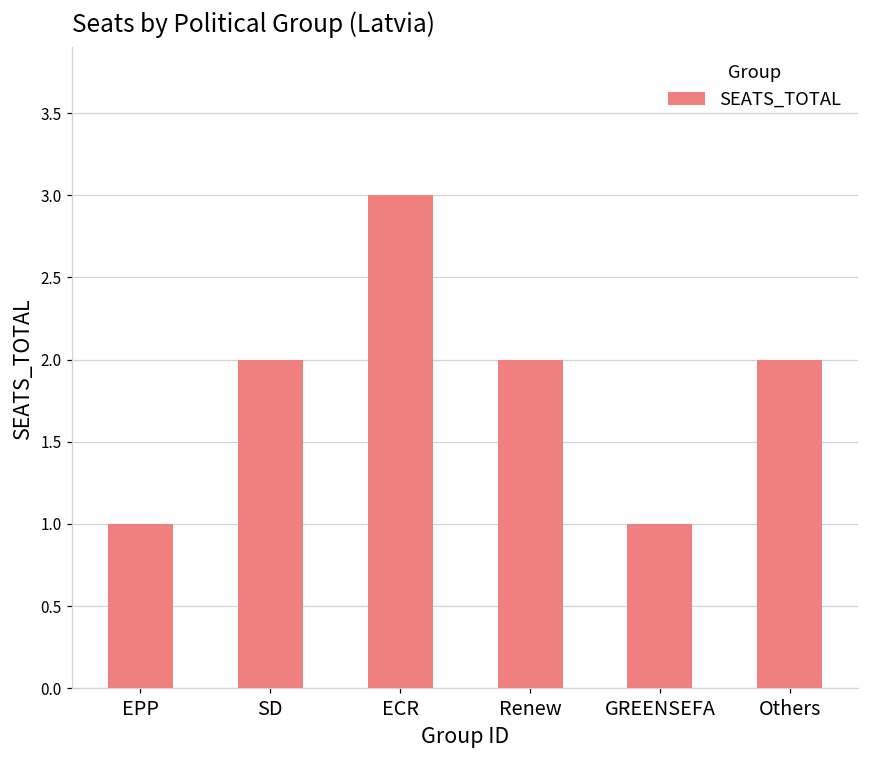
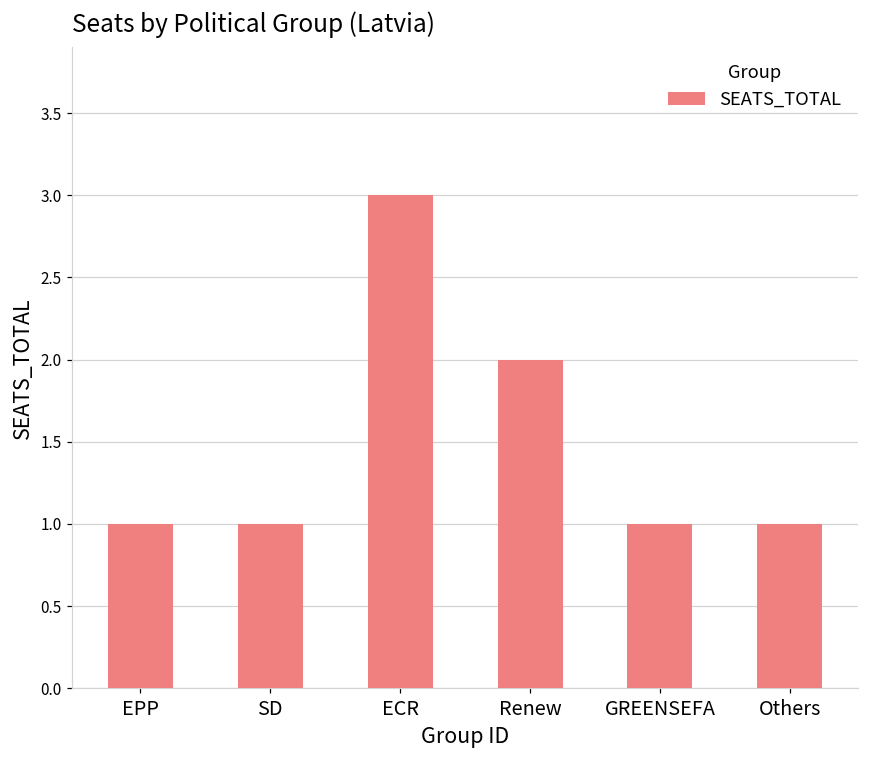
  {
    "EPP": 1,
-   "SD": 2,
+   "SD": 1,
    "ECR": 3,
    "Renew": 2,
    "GREENSEFA": 1,
-   "Others": 2
+   "Others": 1
  }
